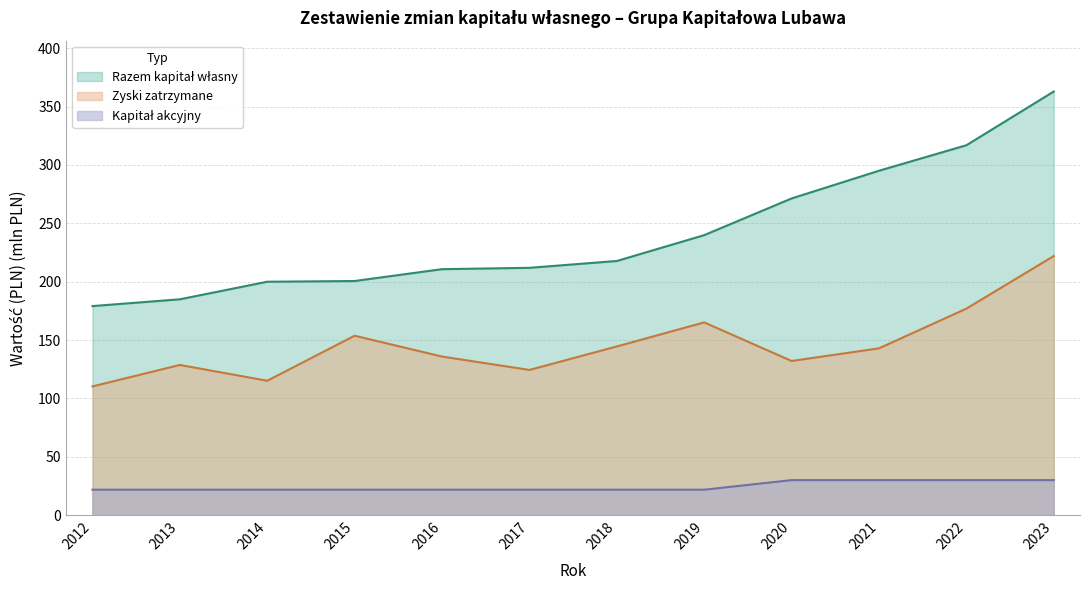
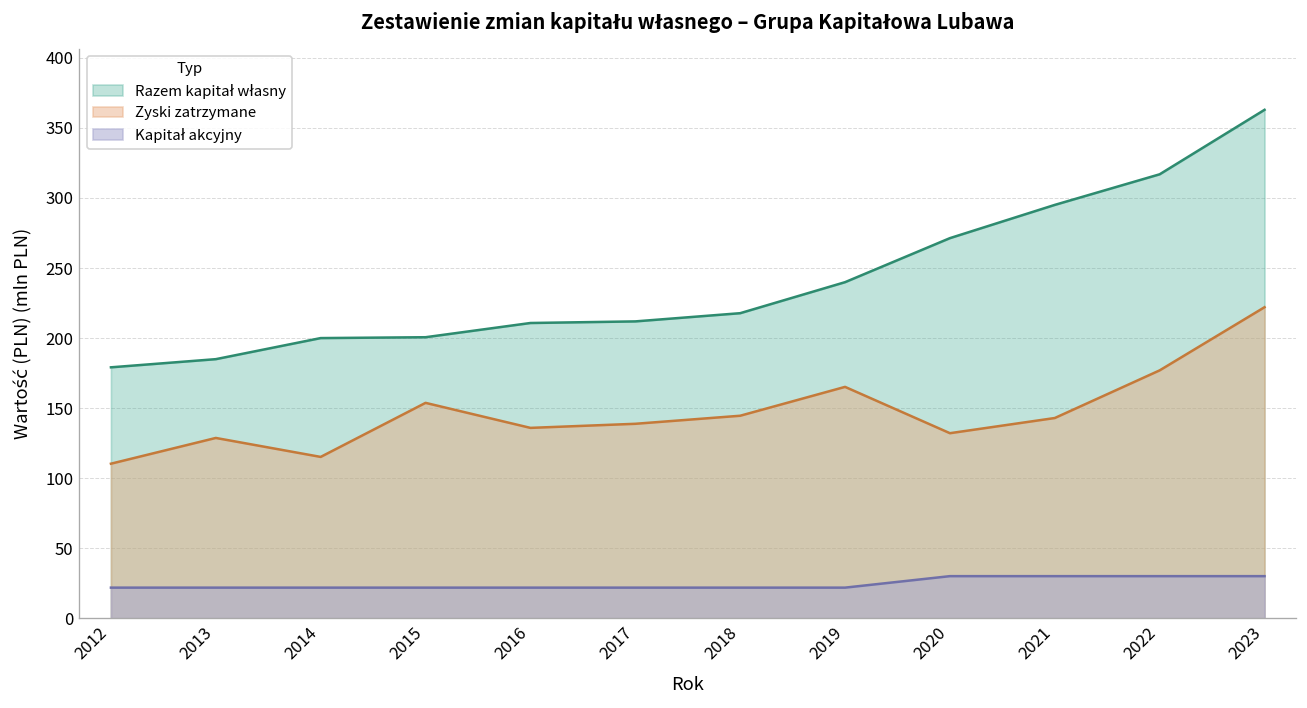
  {
    "Zyski zatrzymane": {
      "2012": 110,
      "2013": 129,
      "2014": 115,
      "2015": 154,
      "2016": 136,
-     "2017": 124,
+     "2017": 139,
      "2018": 145,
      "2019": 165,
      "2020": 132,
      "2021": 143,
      "2022": 177,
      "2023": 222
    }
  }
